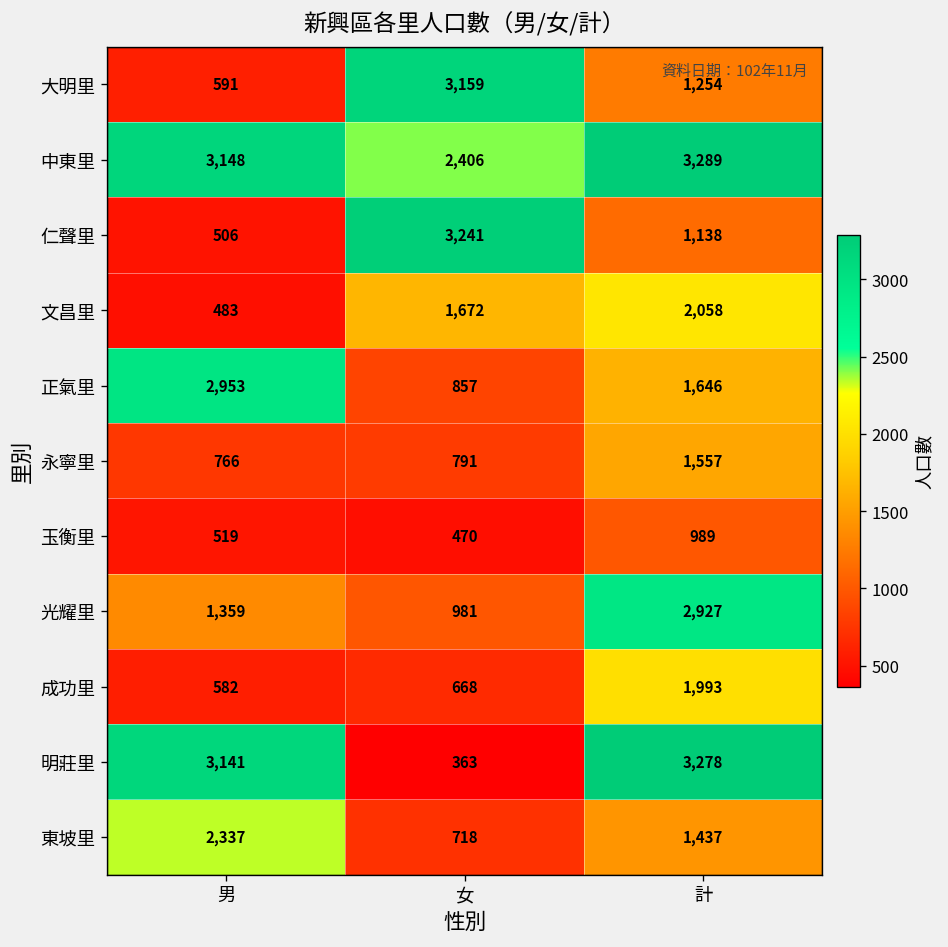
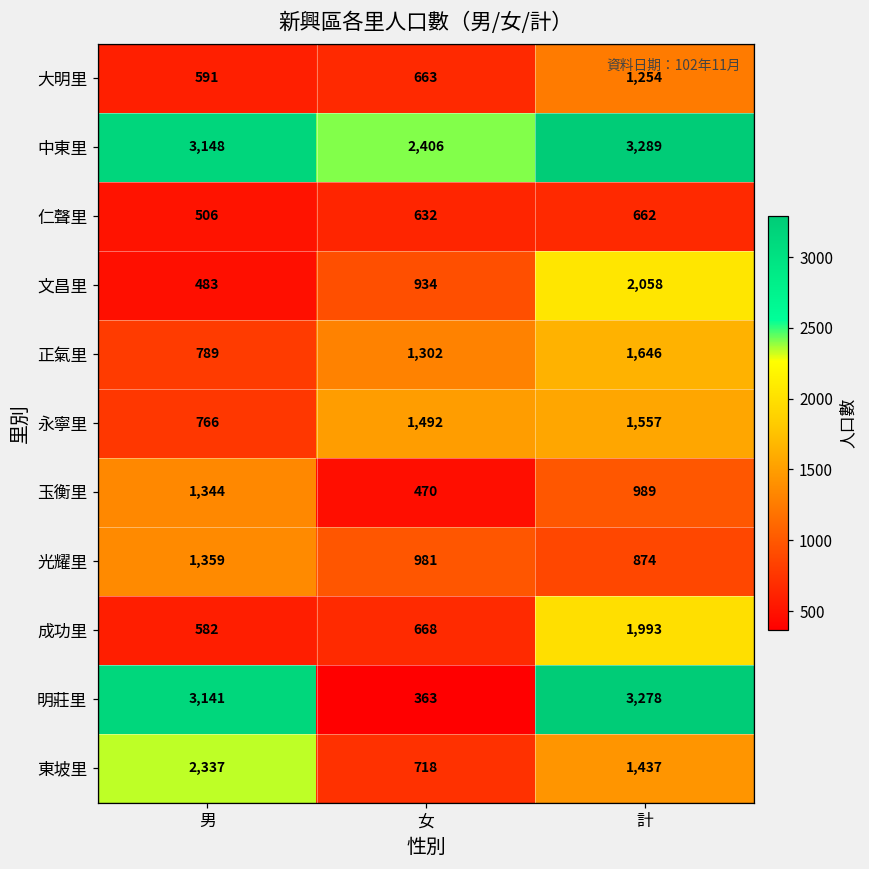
  {
    "大明里": {
      "男": "591",
-     "女": "3,159",
+     "女": "663",
      "計": "102年11月"
    },
    "中東里": {
      "男": "3,148",
      "女": "2,406",
      "計": "3,289"
    },
    "仁聲里": {
      "男": "506",
-     "女": "3,241",
-     "計": "1,138"
+     "女": "632",
+     "計": "662"
    },
    "文昌里": {
      "男": "483",
-     "女": "1,672",
+     "女": "934",
      "計": "2,058"
    },
    "正氣里": {
-     "男": "2,953",
-     "女": "857",
+     "男": "789",
+     "女": "1,302",
      "計": "1,646"
    },
    "永寧里": {
      "男": "766",
-     "女": "791",
+     "女": "1,492",
      "計": "1,557"
    },
    "玉衡里": {
-     "男": "519",
+     "男": "1,344",
      "女": "470",
      "計": "989"
    },
    "光耀里": {
      "男": "1,359",
      "女": "981",
-     "計": "2,927"
+     "計": "874"
    },
    "成功里": {
      "男": "582",
      "女": "668",
      "計": "1,993"
    },
    "明莊里": {
      "男": "3,141",
      "女": "363",
      "計": "3,278"
    },
    "東坡里": {
      "男": "2,337",
      "女": "718",
      "計": "1,437"
    }
  }
